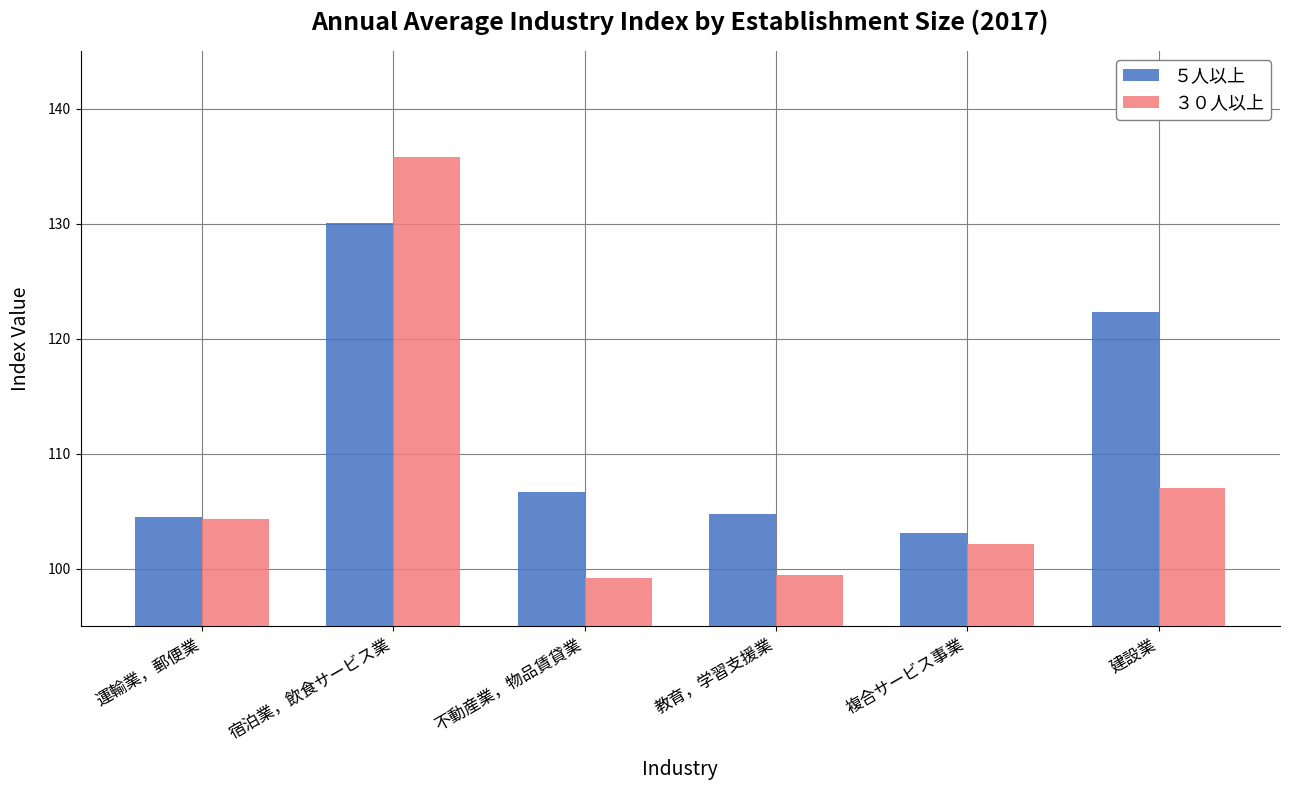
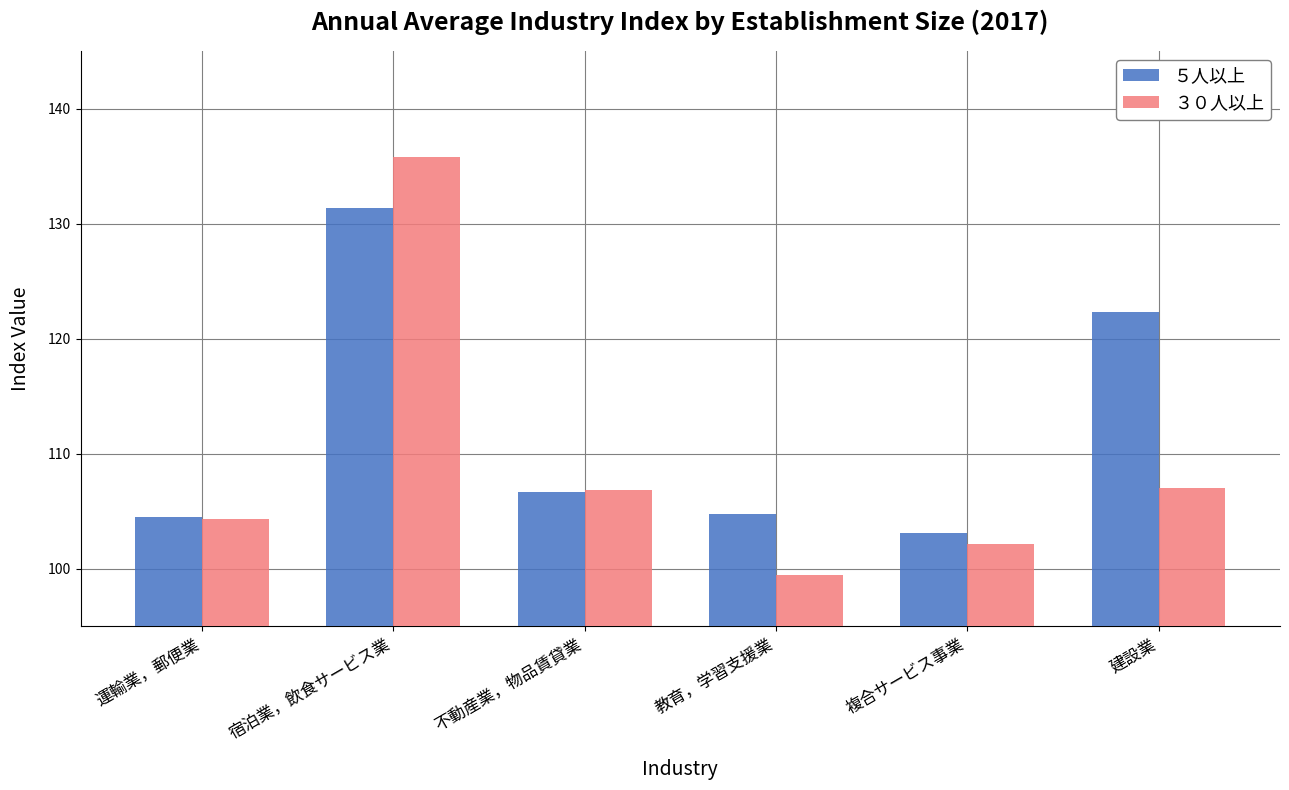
  {
    "５人以上": {
      "運輸業，郵便業": 104.5,
-     "宿泊業，飲食サービス業": 130.1,
+     "宿泊業，飲食サービス業": 131.4,
      "不動産業，物品賃貸業": 106.7,
      "教育，学習支援業": 104.8,
      "複合サービス事業": 103.1,
      "建設業": 122.3
    },
    "３０人以上": {
      "運輸業，郵便業": 104.3,
      "宿泊業，飲食サービス業": 135.8,
-     "不動産業，物品賃貸業": 99.2,
+     "不動産業，物品賃貸業": 106.9,
      "教育，学習支援業": 99.5,
      "複合サービス事業": 102.2,
      "建設業": 107.0
    }
  }
